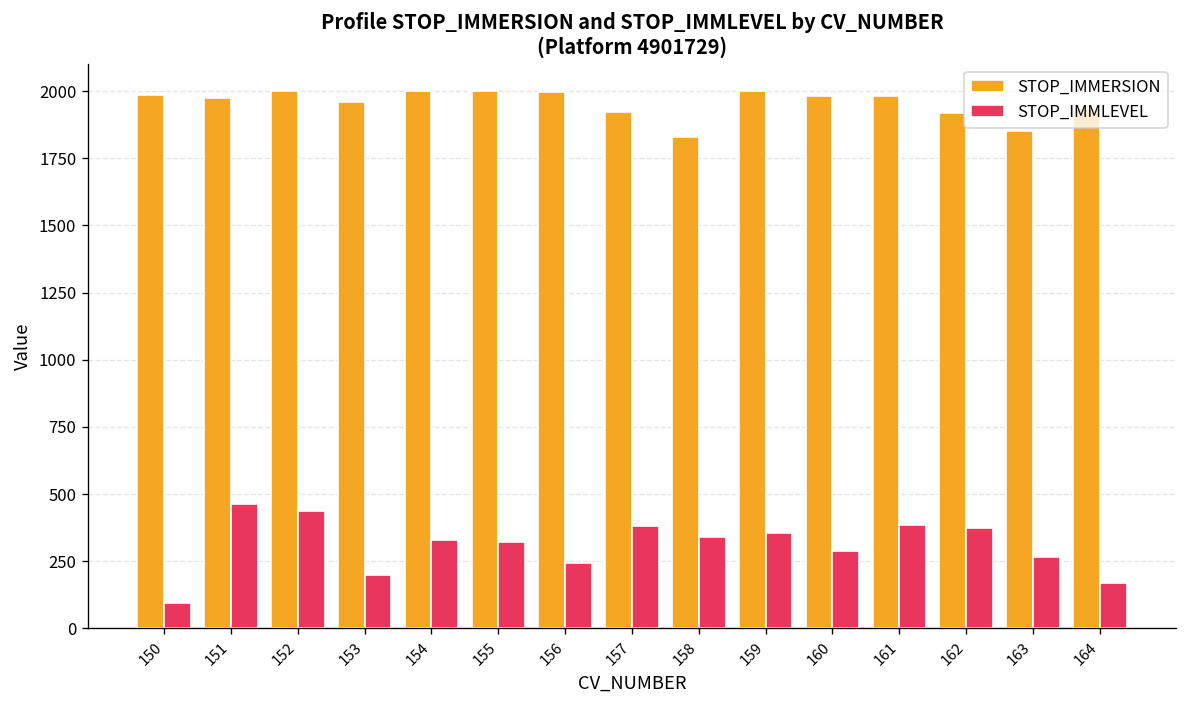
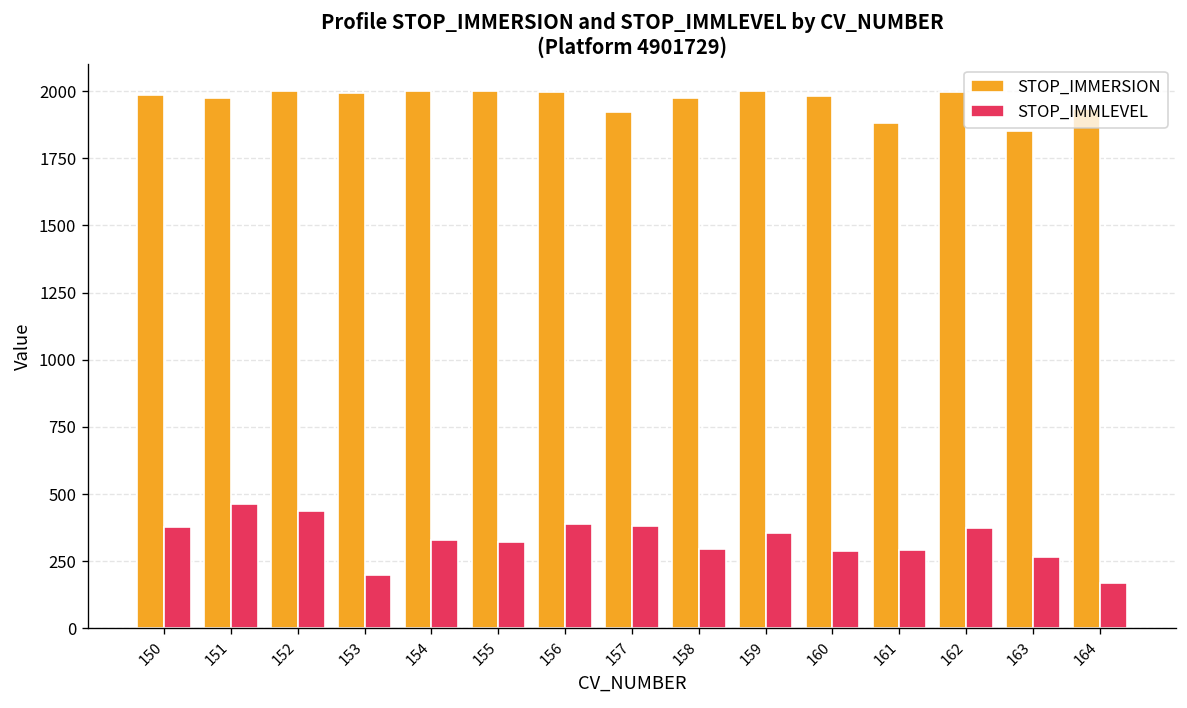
  {
    "STOP_IMMERSION": {
      "150": 1980,
      "151": 1980,
      "152": 2000,
-     "153": 1960,
+     "153": 1990,
      "154": 2000,
      "155": 2000,
      "156": 2000,
      "157": 1920,
-     "158": 1830,
+     "158": 1980,
      "159": 2000,
      "160": 1980,
-     "161": 1980,
-     "162": 1920,
+     "161": 1880,
+     "162": 2000,
      "163": 1850
    },
    "STOP_IMMLEVEL": {
-     "150": 90,
+     "150": 380,
      "151": 460,
      "152": 440,
      "153": 200,
      "154": 330,
      "155": 320,
-     "156": 240,
+     "156": 390,
      "157": 380,
-     "158": 340,
+     "158": 290,
      "159": 360,
      "160": 290,
-     "161": 390,
+     "161": 290,
      "162": 370,
      "163": 260,
      "164": 170
    }
  }
